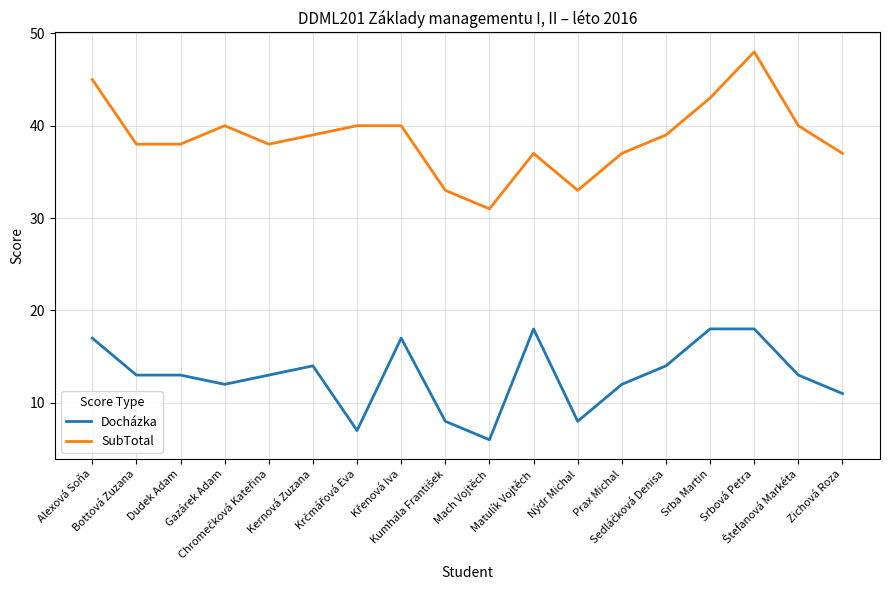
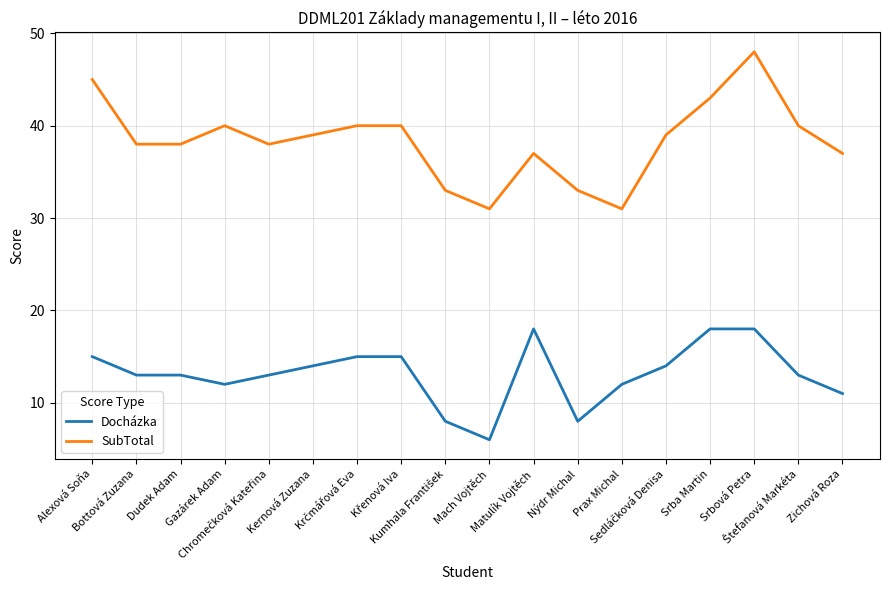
  {
    "Docházka": {
-     "Alexová Soňa": 17,
+     "Alexová Soňa": 15,
      "Bottová Zuzana": 13,
      "Dudek Adam": 13,
      "Gazárek Adam": 12,
      "Chromečková Kateřina": 13,
      "Kernová Zuzana": 14,
-     "Krčmářová Eva": 7,
-     "Křenová Iva": 17,
+     "Krčmářová Eva": 15,
+     "Křenová Iva": 15,
      "Kumhala František": 8,
      "Mach Vojtěch": 6,
      "Matulík Vojtěch": 18,
      "Nýdr Michal": 8,
      "Prax Michal": 12,
      "Sedláčková Denisa": 14,
      "Srba Martin": 18,
      "Srbová Petra": 18,
      "Štefanová Markéta": 13,
      "Zichová Roza": 11
    },
    "SubTotal": {
      "Alexová Soňa": 45,
      "Bottová Zuzana": 38,
      "Dudek Adam": 38,
      "Gazárek Adam": 40,
      "Chromečková Kateřina": 38,
      "Kernová Zuzana": 39,
      "Krčmářová Eva": 40,
      "Křenová Iva": 40,
      "Kumhala František": 33,
      "Mach Vojtěch": 31,
      "Matulík Vojtěch": 37,
      "Nýdr Michal": 33,
-     "Prax Michal": 37,
+     "Prax Michal": 31,
      "Sedláčková Denisa": 39,
      "Srba Martin": 43,
      "Srbová Petra": 48,
      "Štefanová Markéta": 40,
      "Zichová Roza": 37
    }
  }
